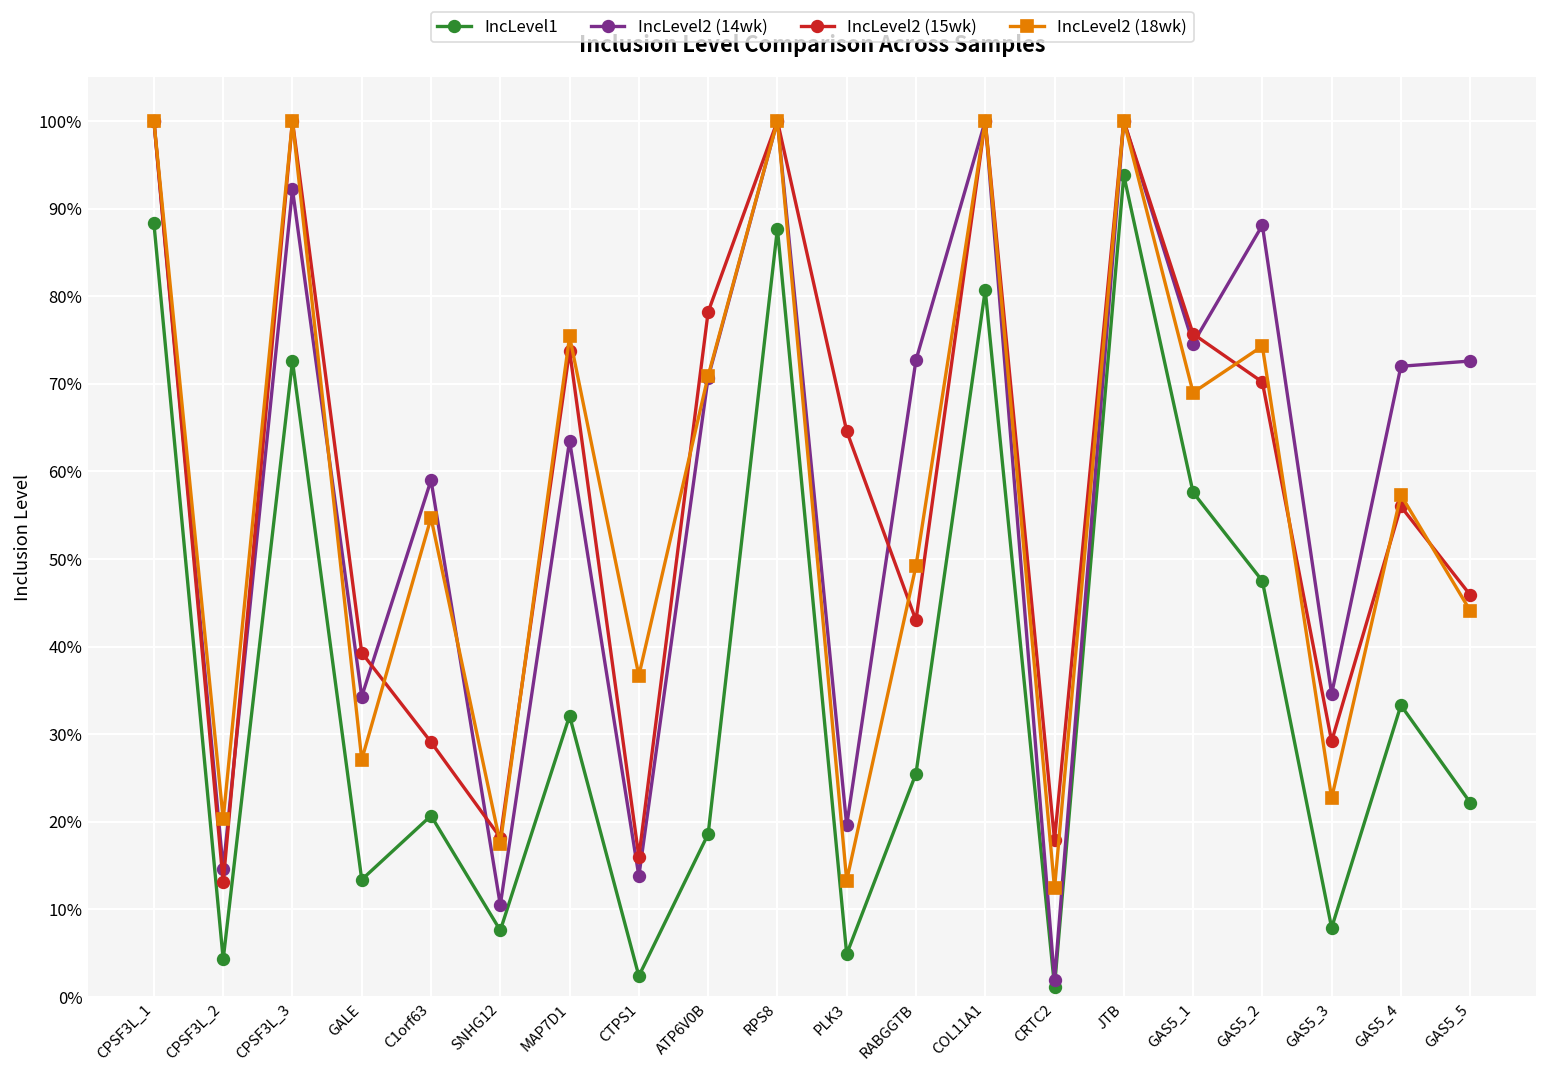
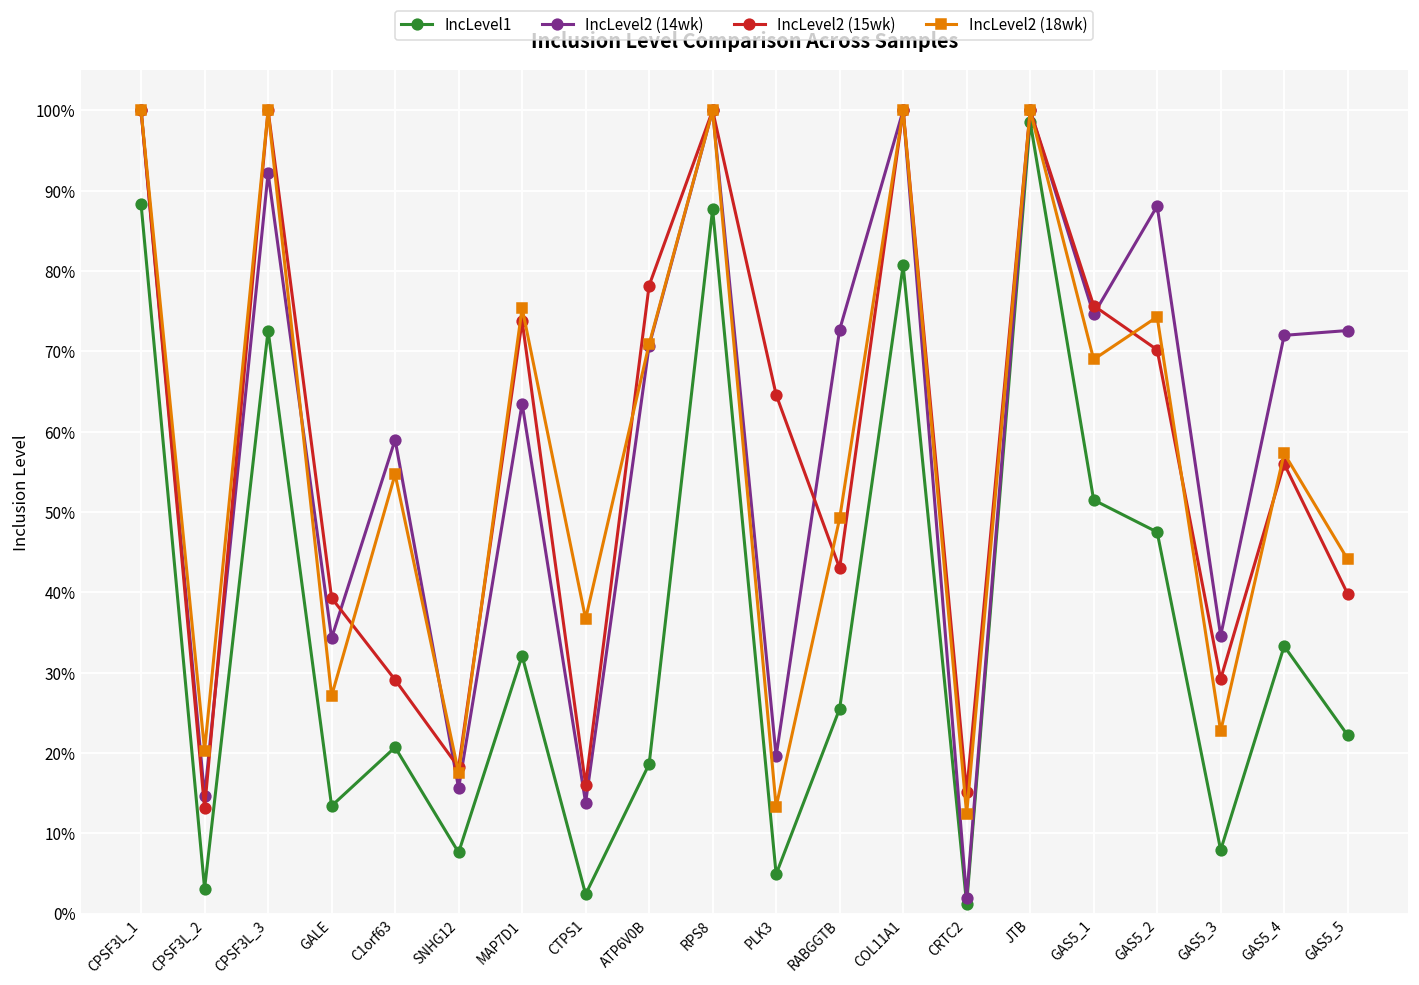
  {
    "IncLevel1": {
      "CPSF3L_1": "88%",
-     "CPSF3L_2": "4%",
+     "CPSF3L_2": "3%",
      "CPSF3L_3": "73%",
      "GALE": "13%",
      "C1orf63": "21%",
      "SNHG12": "8%",
      "MAP7D1": "32%",
      "CTPS1": "2%",
      "ATP6V0B": "19%",
      "RPS8": "88%",
      "PLK3": "5%",
      "RABGGTB": "26%",
      "COL11A1": "81%",
      "CRTC2": "1%",
-     "JTB": "94%",
-     "GAS5_1": "58%",
+     "JTB": "99%",
+     "GAS5_1": "52%",
      "GAS5_2": "48%",
      "GAS5_3": "8%",
      "GAS5_4": "33%",
      "GAS5_5": "22%"
    },
    "IncLevel2 (14wk)": {
      "CPSF3L_2": "15%",
      "CPSF3L_3": "92%",
      "GALE": "34%",
      "C1orf63": "59%",
-     "SNHG12": "11%",
+     "SNHG12": "16%",
      "MAP7D1": "64%",
      "CTPS1": "14%",
      "PLK3": "20%",
      "RABGGTB": "73%",
      "CRTC2": "2%",
      "GAS5_1": "75%",
      "GAS5_2": "88%",
      "GAS5_3": "35%",
      "GAS5_4": "72%",
      "GAS5_5": "73%"
    },
    "IncLevel2 (15wk)": {
      "CPSF3L_2": "13%",
      "GALE": "39%",
      "C1orf63": "29%",
      "SNHG12": "18%",
      "MAP7D1": "74%",
      "CTPS1": "16%",
      "ATP6V0B": "78%",
      "PLK3": "65%",
      "RABGGTB": "43%",
-     "CRTC2": "18%",
+     "CRTC2": "15%",
      "GAS5_1": "76%",
      "GAS5_2": "70%",
      "GAS5_3": "29%",
      "GAS5_4": "56%",
-     "GAS5_5": "46%"
+     "GAS5_5": "40%"
    },
    "IncLevel2 (18wk)": {
      "CPSF3L_2": "20%",
      "GALE": "27%",
      "C1orf63": "55%",
      "SNHG12": "18%",
      "MAP7D1": "75%",
      "CTPS1": "37%",
      "PLK3": "13%",
      "RABGGTB": "49%",
      "CRTC2": "12%",
      "GAS5_1": "69%",
      "GAS5_2": "74%",
      "GAS5_3": "23%",
      "GAS5_4": "57%",
      "GAS5_5": "44%"
    }
  }
